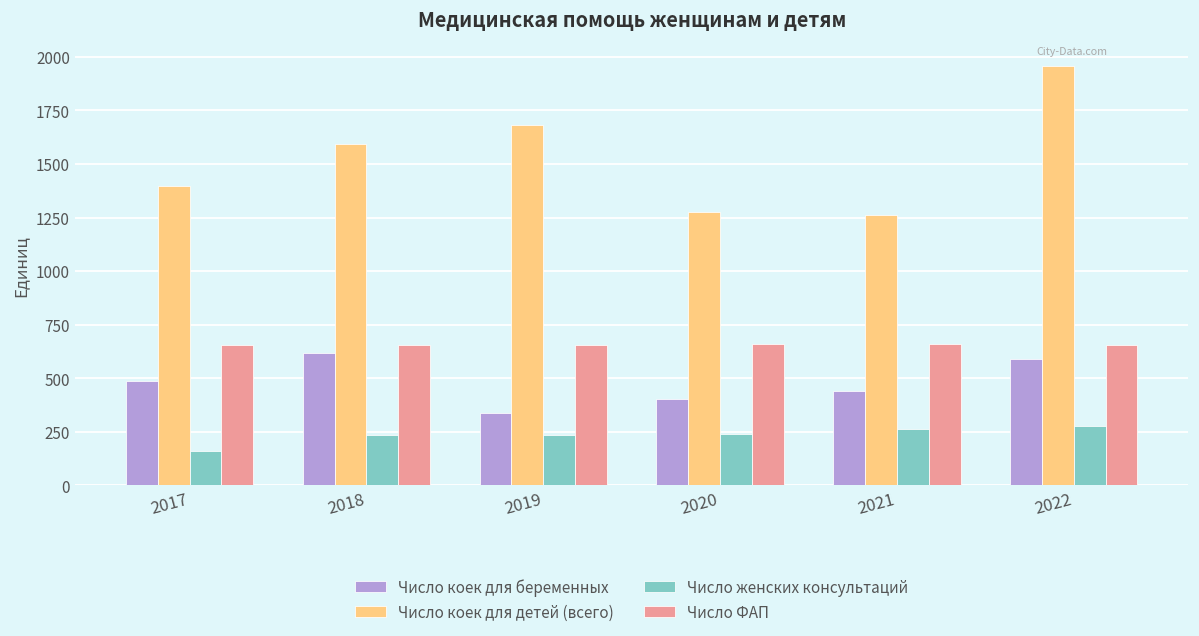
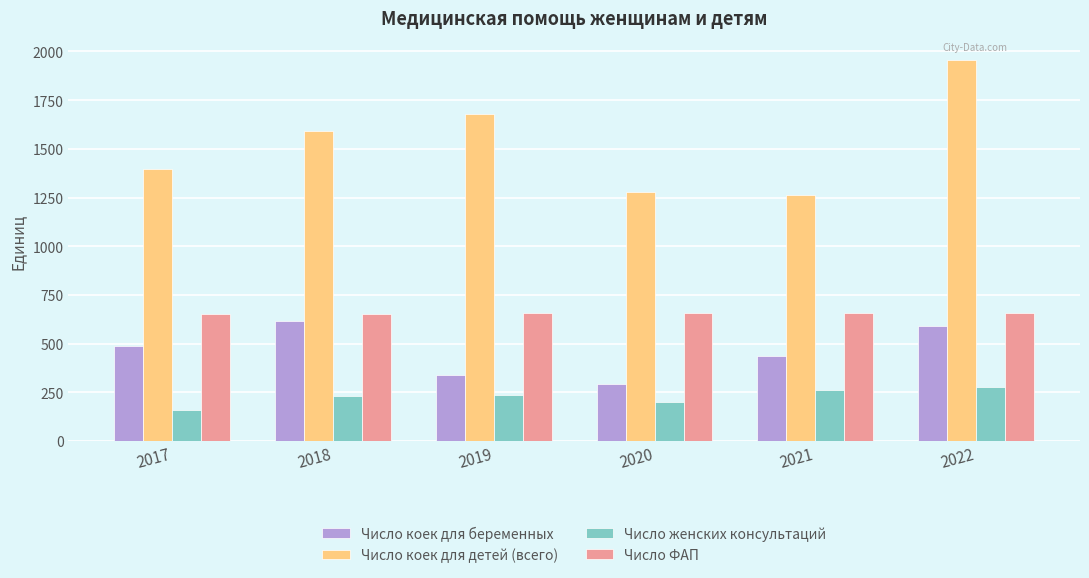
  {
    "Число коек для беременных": {
      "2017": 490,
      "2018": 620,
      "2019": 340,
-     "2020": 400,
+     "2020": 290,
      "2021": 440,
      "2022": 590
    },
    "Число женских консультаций": {
      "2017": 160,
      "2018": 230,
      "2019": 240,
-     "2020": 240,
+     "2020": 200,
      "2021": 260,
      "2022": 280
    }
  }
